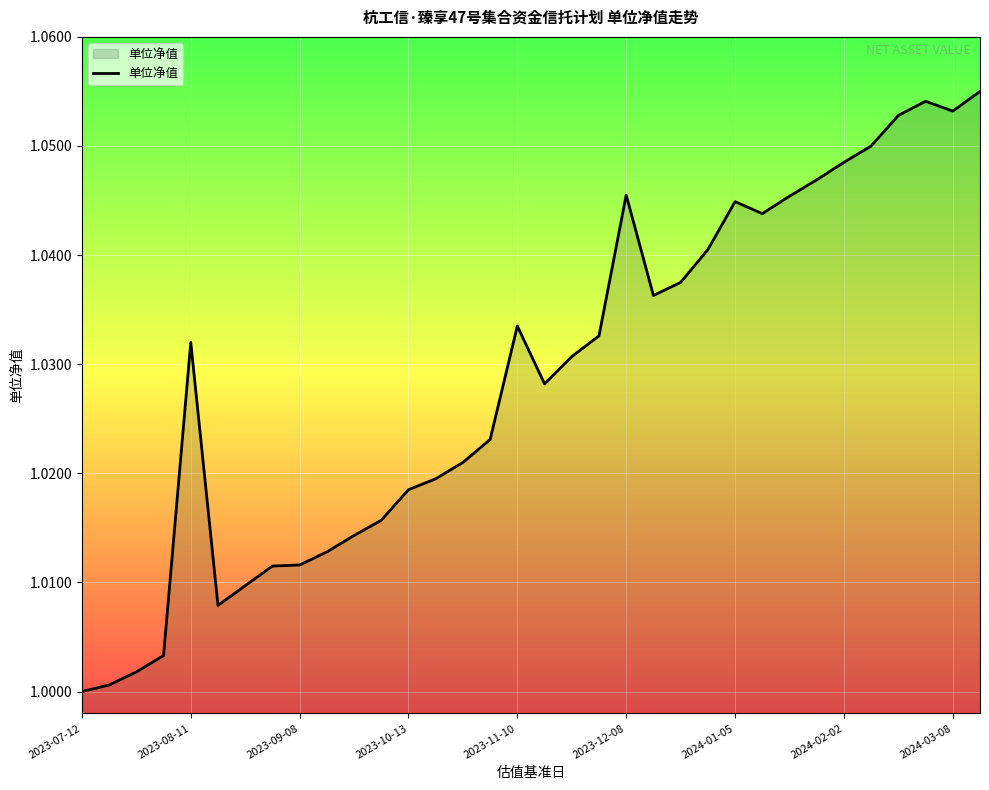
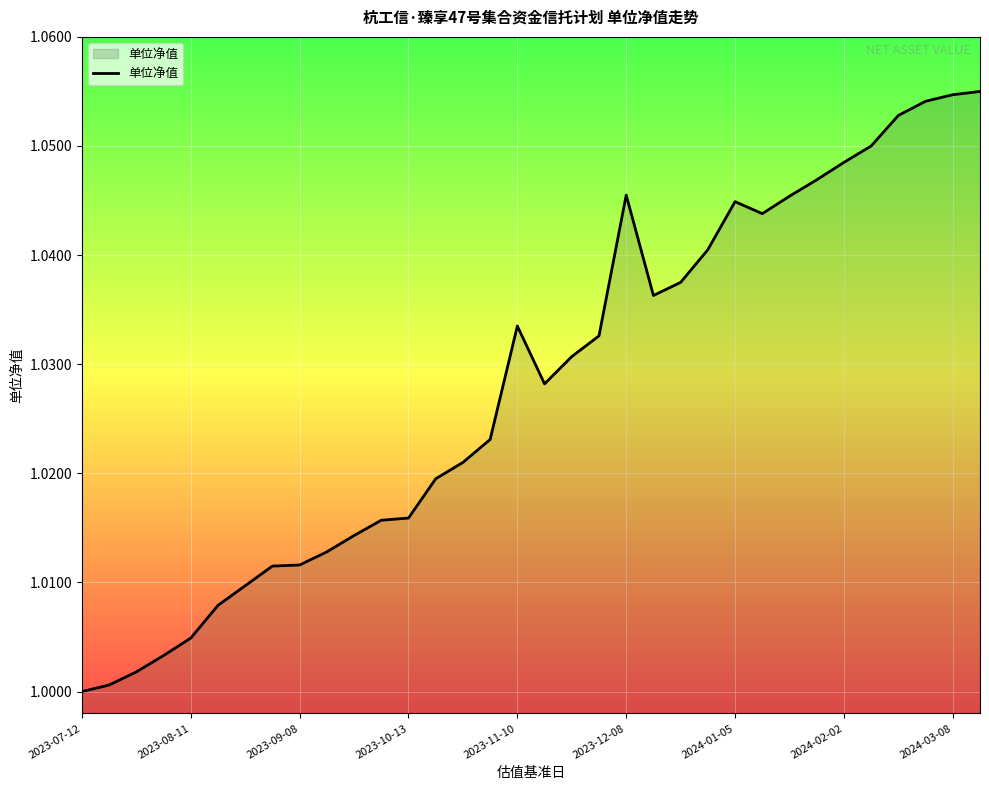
  {
    "2023-07-12": 1.0000,
-   "2023-08-11": 1.0320,
+   "2023-08-11": 1.0049,
    "2023-09-08": 1.0116,
-   "2023-10-13": 1.0185,
+   "2023-10-13": 1.0159,
    "2023-11-10": 1.0335,
    "2023-12-08": 1.0455,
    "2024-01-05": 1.0449,
    "2024-02-02": 1.0485,
-   "2024-03-08": 1.0532
+   "2024-03-08": 1.0547
  }
